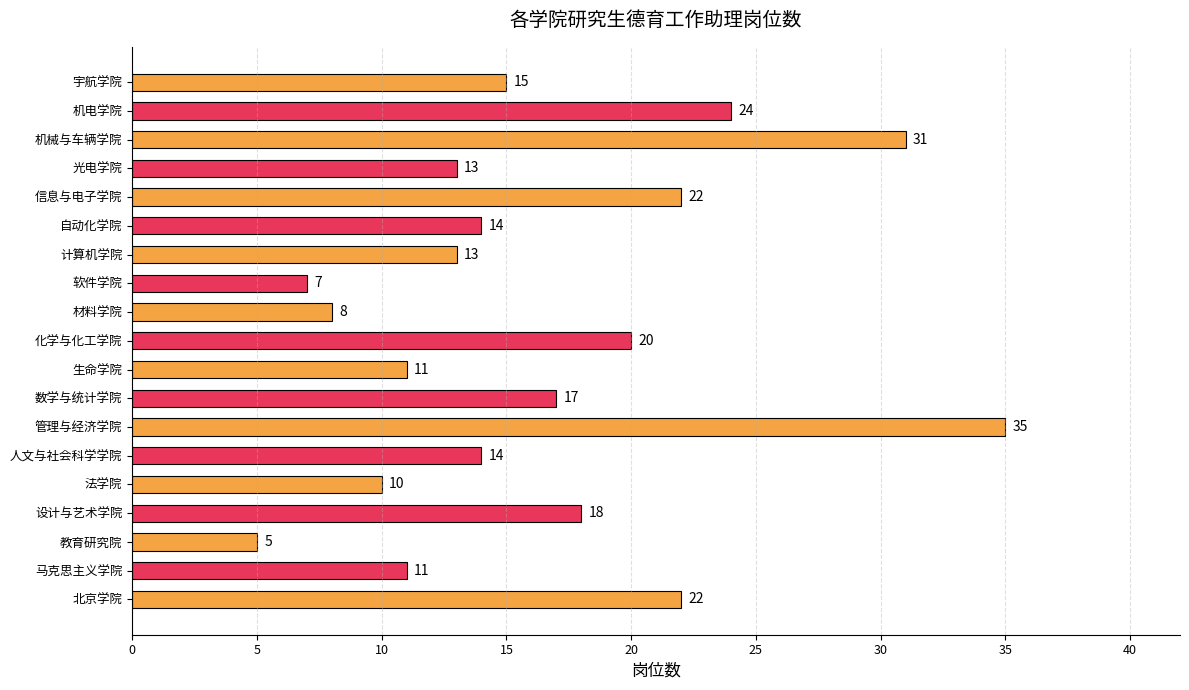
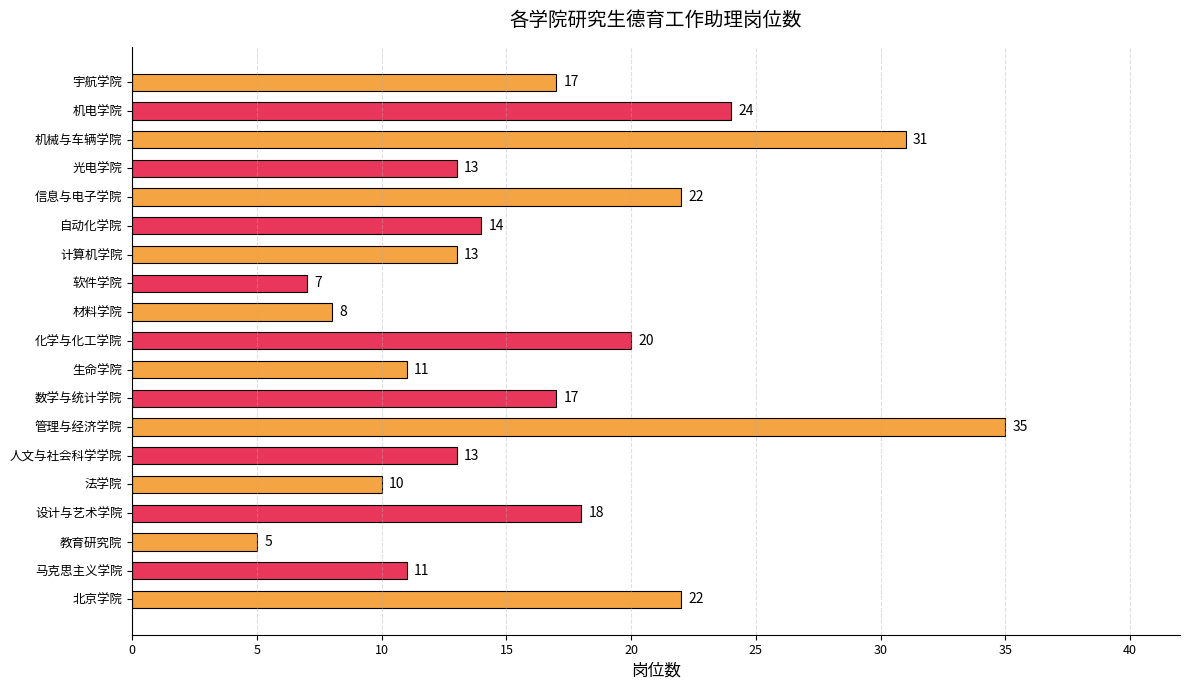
  {
-   "宇航学院": 15,
+   "宇航学院": 17,
    "机电学院": 24,
    "机械与车辆学院": 31,
    "光电学院": 13,
    "信息与电子学院": 22,
    "自动化学院": 14,
    "计算机学院": 13,
    "软件学院": 7,
    "材料学院": 8,
    "化学与化工学院": 20,
    "生命学院": 11,
    "数学与统计学院": 17,
    "管理与经济学院": 35,
-   "人文与社会科学学院": 14,
+   "人文与社会科学学院": 13,
    "法学院": 10,
    "设计与艺术学院": 18,
    "教育研究院": 5,
    "马克思主义学院": 11,
    "北京学院": 22
  }
